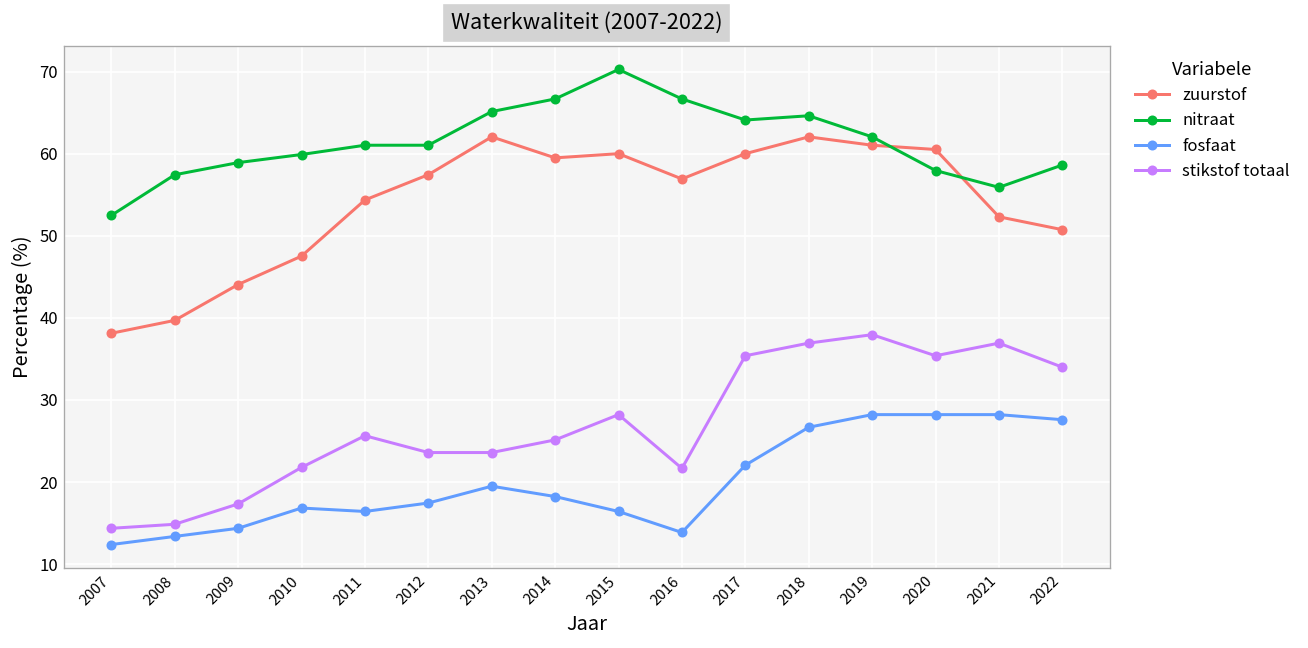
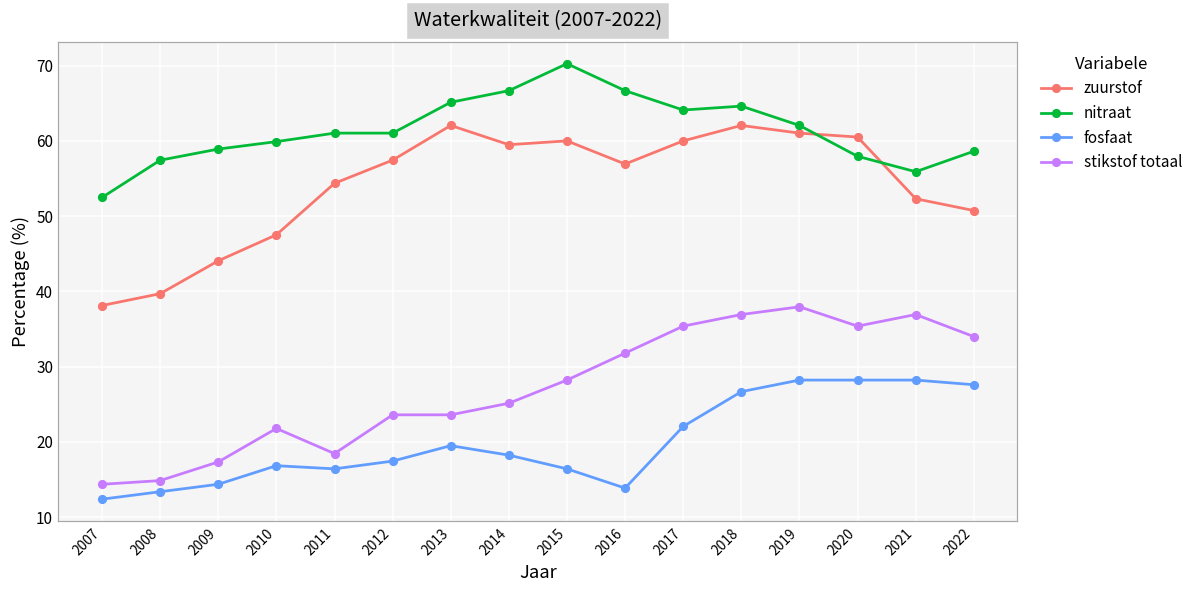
  {
    "zuurstof": {
      "2007": 38,
      "2008": 40,
      "2009": 44,
      "2010": 48,
      "2011": 54,
      "2012": 57,
      "2013": 62,
      "2014": 59,
      "2015": 60,
      "2016": 57,
      "2017": 60,
      "2018": 62,
      "2019": 61,
      "2020": 61,
      "2021": 52,
      "2022": 51
    },
    "nitraat": {
      "2007": 52,
      "2008": 57,
      "2009": 59,
      "2010": 60,
      "2011": 61,
      "2012": 61,
      "2013": 65,
      "2014": 67,
      "2015": 70,
      "2016": 67,
      "2017": 64,
      "2018": 65,
      "2019": 62,
      "2020": 58,
      "2021": 56,
      "2022": 59
    },
    "fosfaat": {
      "2007": 12,
      "2008": 13,
      "2009": 14,
      "2010": 17,
      "2011": 16,
      "2012": 17,
      "2013": 19,
      "2014": 18,
      "2015": 16,
      "2016": 14,
      "2017": 22,
      "2018": 27,
      "2019": 28,
      "2020": 28,
      "2021": 28,
      "2022": 28
    },
    "stikstof totaal": {
      "2007": 14,
      "2008": 15,
      "2009": 17,
      "2010": 22,
-     "2011": 26,
+     "2011": 18,
      "2012": 24,
      "2013": 24,
      "2014": 25,
      "2015": 28,
-     "2016": 22,
+     "2016": 32,
      "2017": 35,
      "2018": 37,
      "2019": 38,
      "2020": 35,
      "2021": 37,
      "2022": 34
    }
  }
